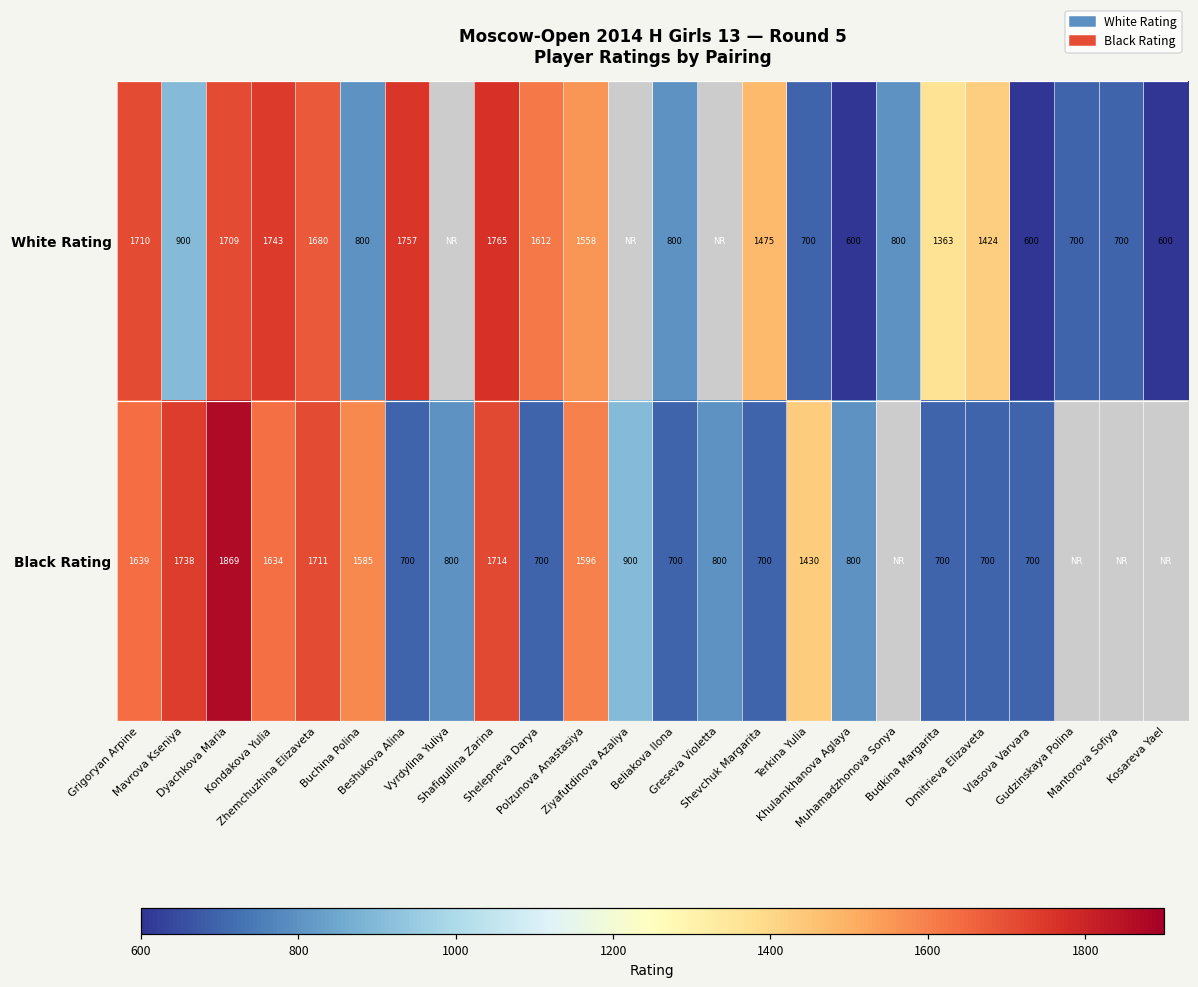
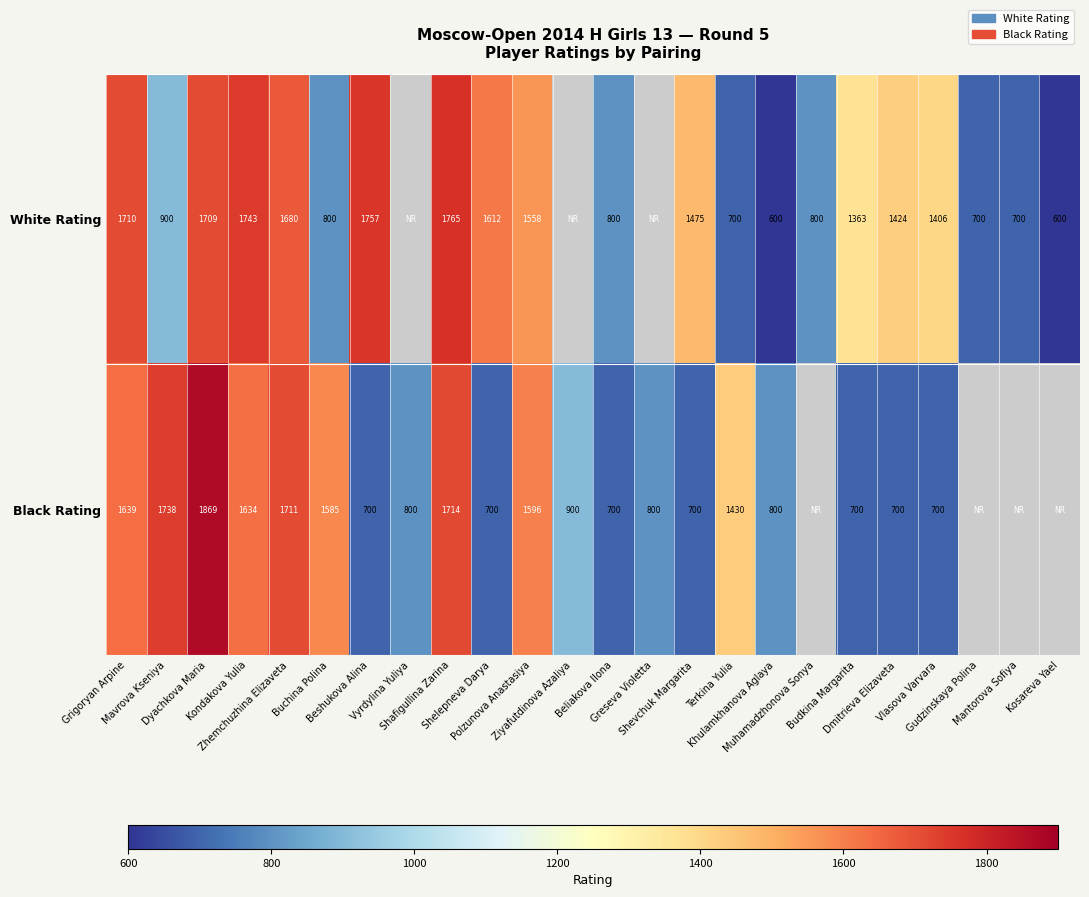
  {
    "White Rating": {
      "Grigoryan Arpine": 1710,
      "Mavrova Kseniya": 900,
      "Dyachkova Maria": 1709,
      "Kondakova Yulia": 1743,
      "Zhemchuzhina Elizaveta": 1680,
      "Buchina Polina": 800,
      "Beshukova Alina": 1757,
      "Shafigullina Zarina": 1765,
      "Shelepneva Darya": 1612,
      "Polzunova Anastasiya": 1558,
      "Beliakova Ilona": 800,
      "Shevchuk Margarita": 1475,
      "Terkina Yulia": 700,
      "Khulamkhanova Aglaya": 600,
      "Muhamadzhonova Sonya": 800,
      "Budkina Margarita": 1363,
      "Dmitrieva Elizaveta": 1424,
-     "Vlasova Varvara": 600,
+     "Vlasova Varvara": 1406,
      "Gudzinskaya Polina": 700,
      "Mantorova Sofiya": 700,
      "Kosareva Yael": 600
    },
    "Black Rating": {
      "Grigoryan Arpine": 1639,
      "Mavrova Kseniya": 1738,
      "Dyachkova Maria": 1869,
      "Kondakova Yulia": 1634,
      "Zhemchuzhina Elizaveta": 1711,
      "Buchina Polina": 1585,
      "Beshukova Alina": 700,
      "Vyrdylina Yuliya": 800,
      "Shafigullina Zarina": 1714,
      "Shelepneva Darya": 700,
      "Polzunova Anastasiya": 1596,
      "Ziyafutdinova Azaliya": 900,
      "Beliakova Ilona": 700,
      "Greseva Violetta": 800,
      "Shevchuk Margarita": 700,
      "Terkina Yulia": 1430,
      "Khulamkhanova Aglaya": 800,
      "Budkina Margarita": 700,
      "Dmitrieva Elizaveta": 700,
      "Vlasova Varvara": 700
    }
  }
